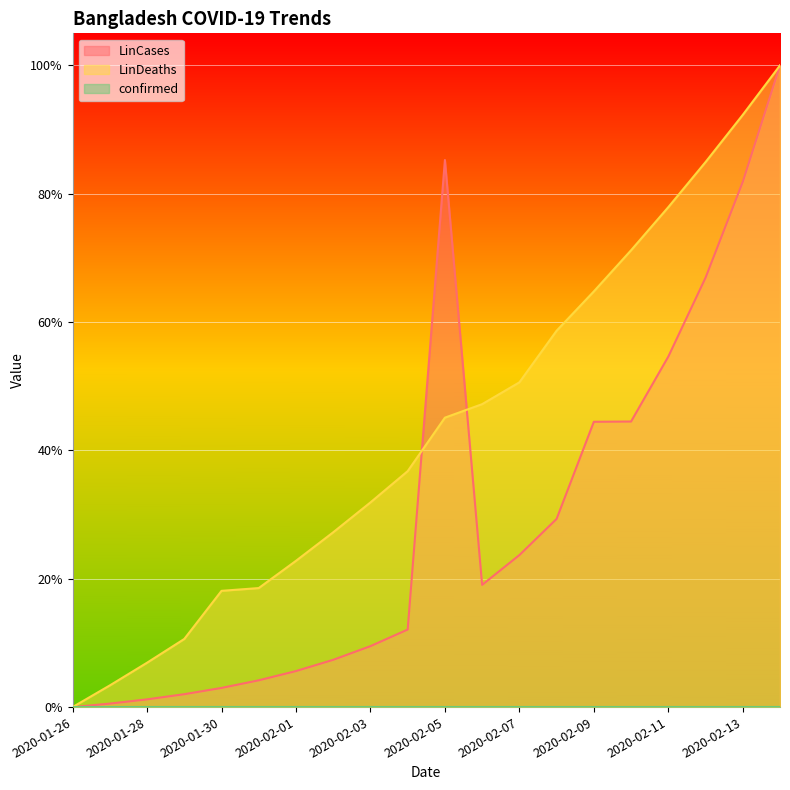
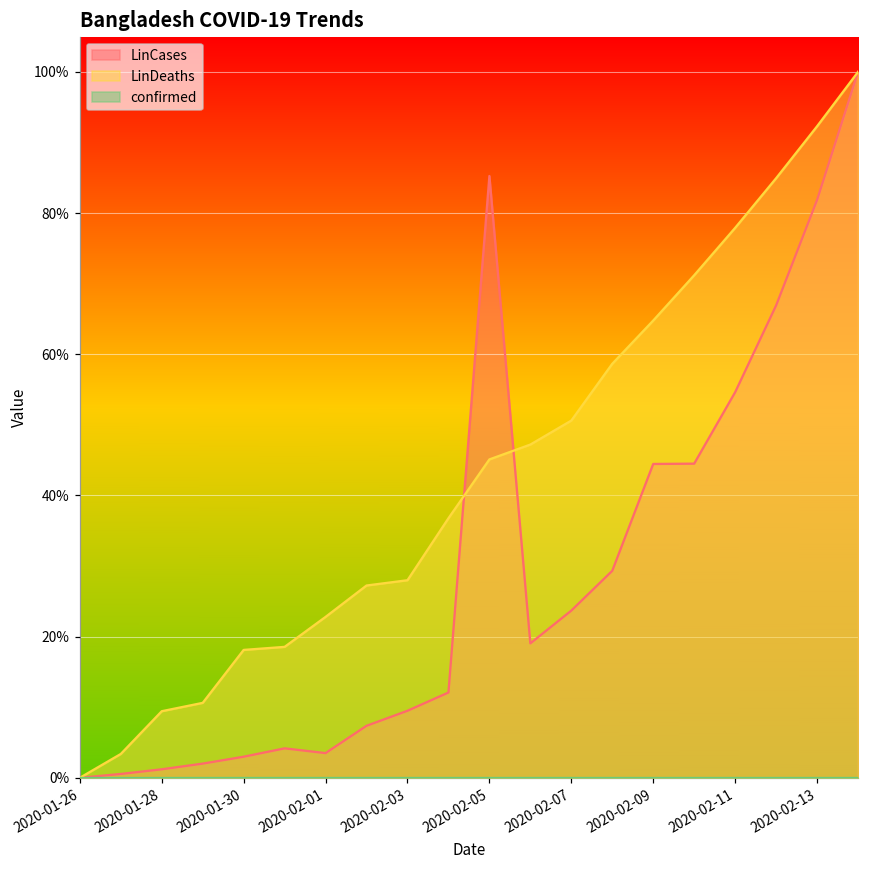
  {
    "LinCases": {
      "2020-01-28": "1%",
      "2020-01-30": "3%",
-     "2020-02-01": "6%",
+     "2020-02-01": "3%",
      "2020-02-03": "9%",
      "2020-02-05": "85%",
      "2020-02-07": "24%",
      "2020-02-09": "44%",
      "2020-02-11": "55%",
      "2020-02-13": "82%"
    },
    "LinDeaths": {
-     "2020-01-28": "7%",
+     "2020-01-28": "9%",
      "2020-01-30": "18%",
      "2020-02-01": "23%",
-     "2020-02-03": "32%",
+     "2020-02-03": "28%",
      "2020-02-05": "45%",
      "2020-02-07": "51%",
      "2020-02-09": "65%",
      "2020-02-11": "78%",
      "2020-02-13": "92%"
    },
    "confirmed": {
      "2020-01-28": "0%",
      "2020-01-30": "0%",
      "2020-02-01": "0%",
      "2020-02-03": "0%",
      "2020-02-05": "0%",
      "2020-02-07": "0%",
      "2020-02-09": "0%",
      "2020-02-11": "0%",
      "2020-02-13": "0%"
    }
  }
